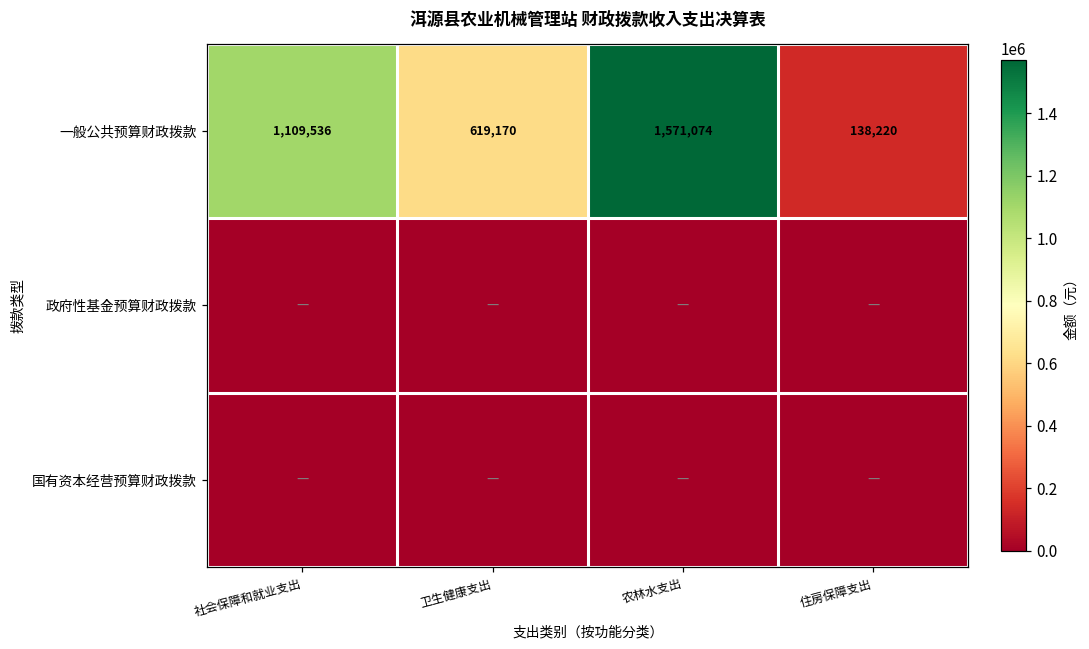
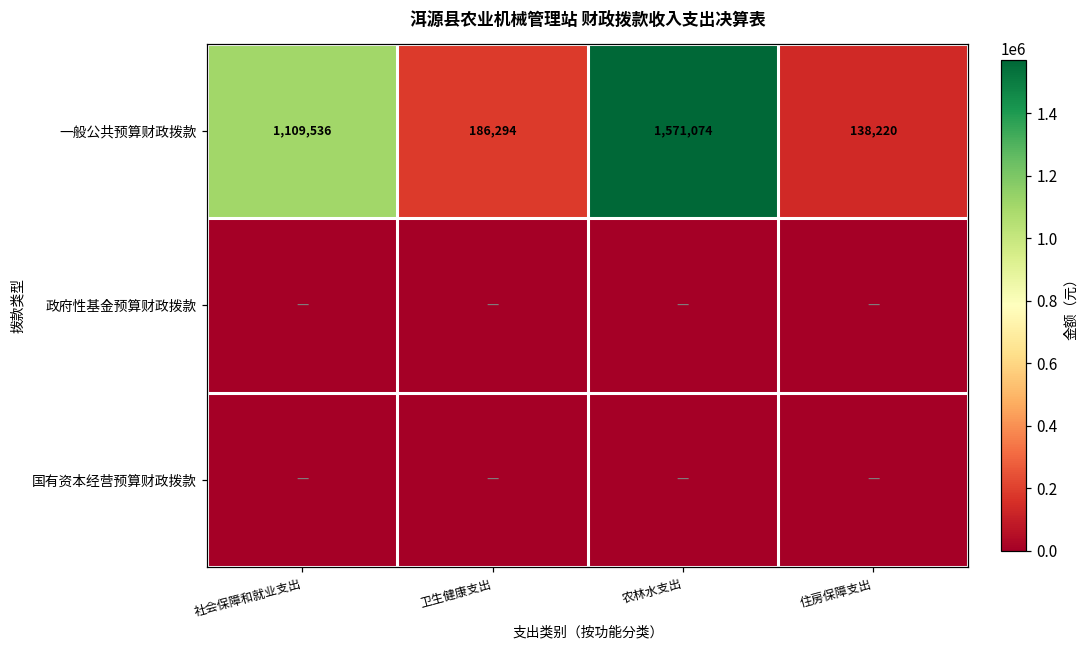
  {
    "一般公共预算财政拨款": {
      "社会保障和就业支出": "1,109,536",
-     "卫生健康支出": "619,170",
+     "卫生健康支出": "186,294",
      "农林水支出": "1,571,074",
      "住房保障支出": "138,220"
    }
  }
